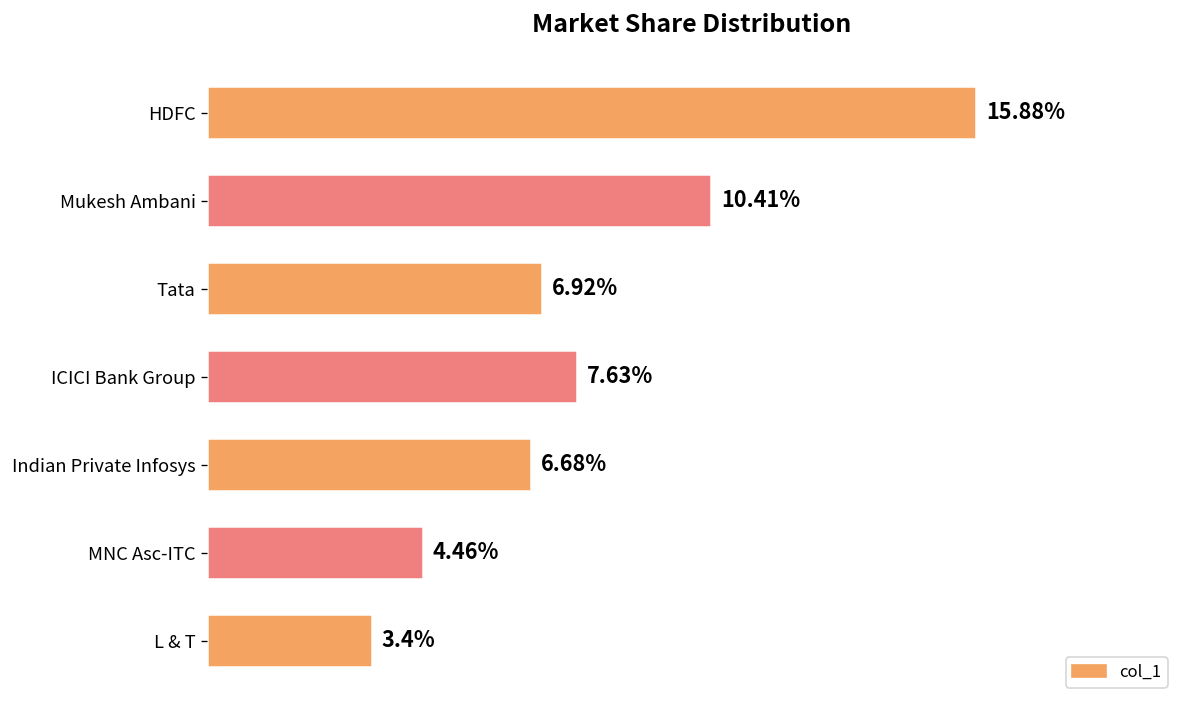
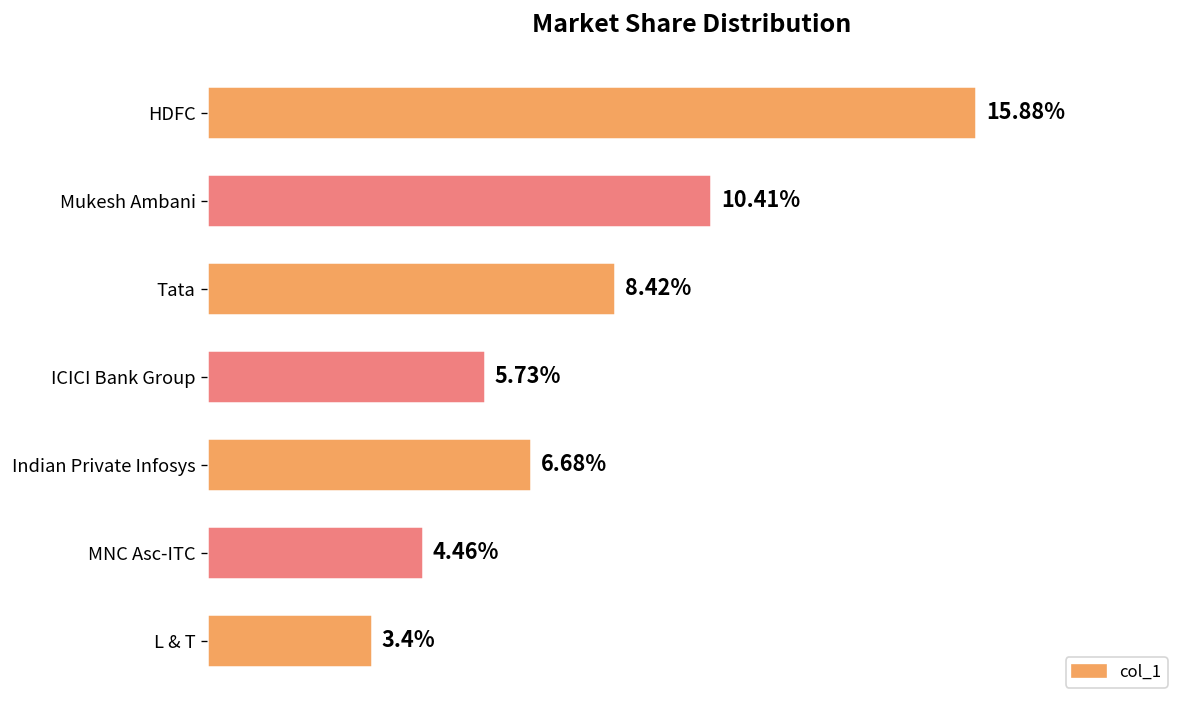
  {
    "HDFC": "15.88%",
    "Mukesh Ambani": "10.41%",
-   "Tata": "6.92%",
-   "ICICI Bank Group": "7.63%",
+   "Tata": "8.42%",
+   "ICICI Bank Group": "5.73%",
    "Indian Private Infosys": "6.68%",
    "MNC Asc-ITC": "4.46%",
    "L & T": "3.4%"
  }
